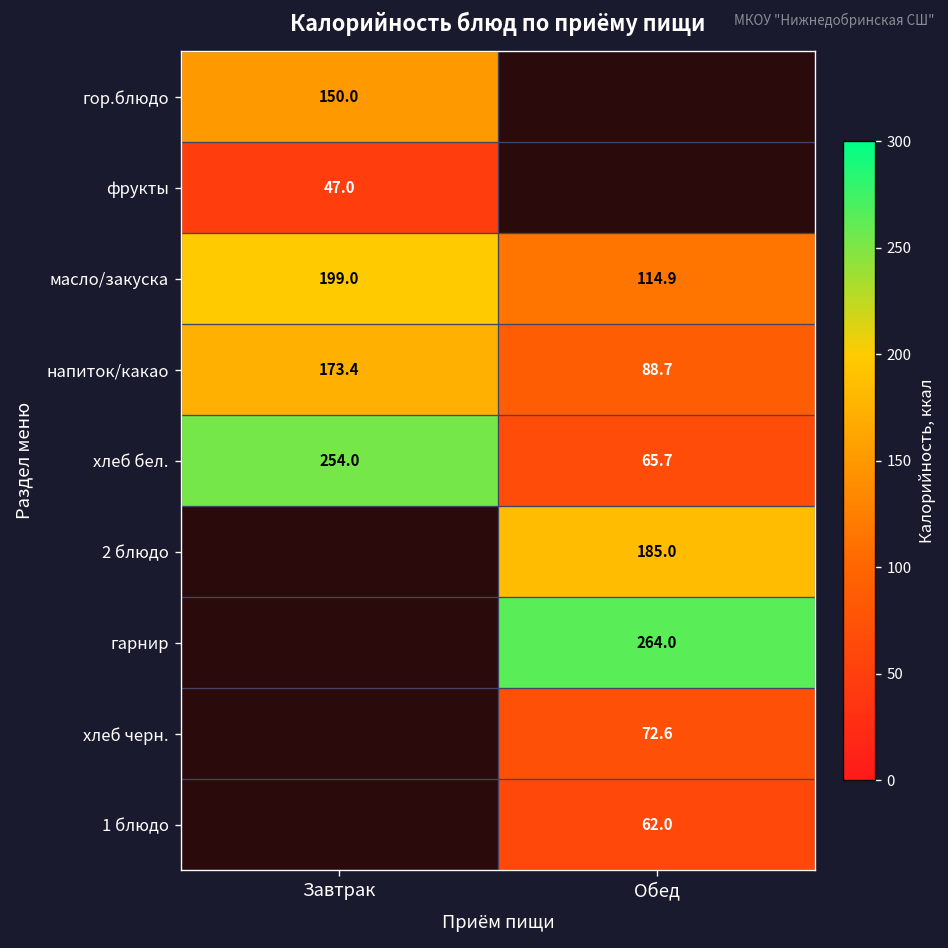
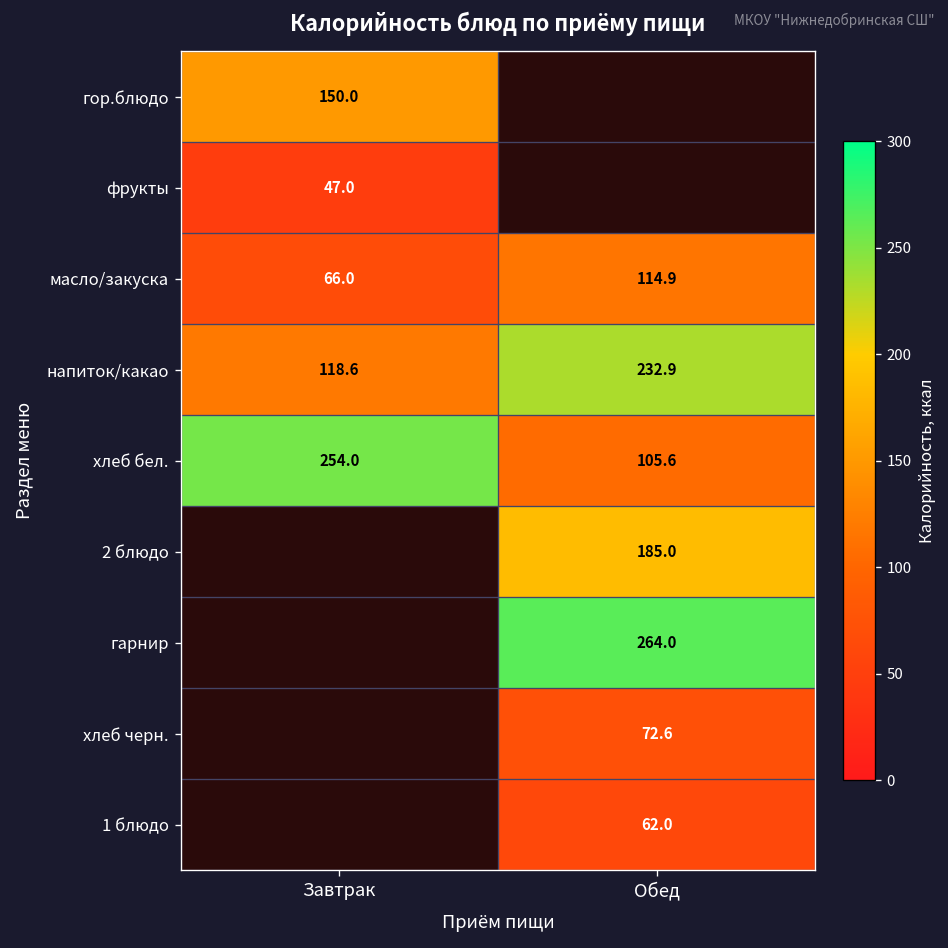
  {
    "гор.блюдо": {
      "Завтрак": 150.0
    },
    "фрукты": {
      "Завтрак": 47.0
    },
    "масло/закуска": {
-     "Завтрак": 199.0,
+     "Завтрак": 66.0,
      "Обед": 114.9
    },
    "напиток/какао": {
-     "Завтрак": 173.4,
-     "Обед": 88.7
+     "Завтрак": 118.6,
+     "Обед": 232.9
    },
    "хлеб бел.": {
      "Завтрак": 254.0,
-     "Обед": 65.7
+     "Обед": 105.6
    },
    "2 блюдо": {
      "Обед": 185.0
    },
    "гарнир": {
      "Обед": 264.0
    },
    "хлеб черн.": {
      "Обед": 72.6
    },
    "1 блюдо": {
      "Обед": 62.0
    }
  }
